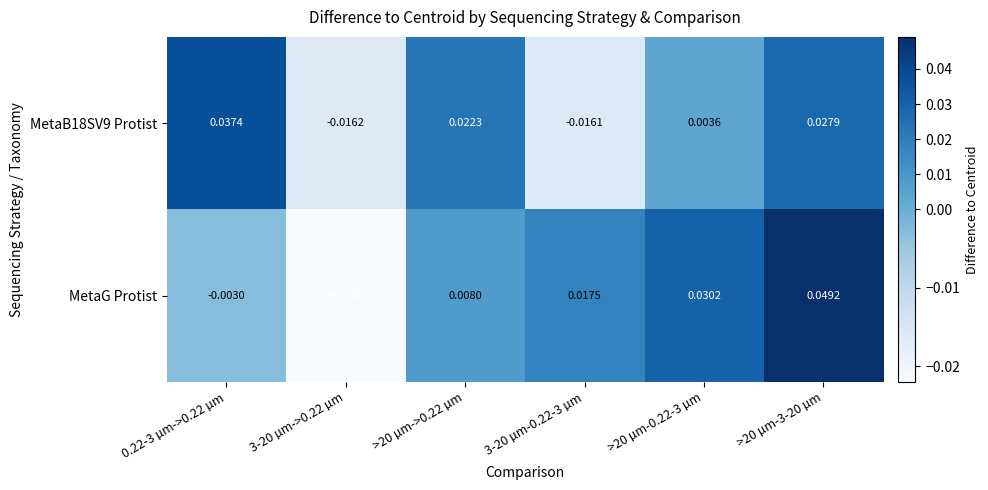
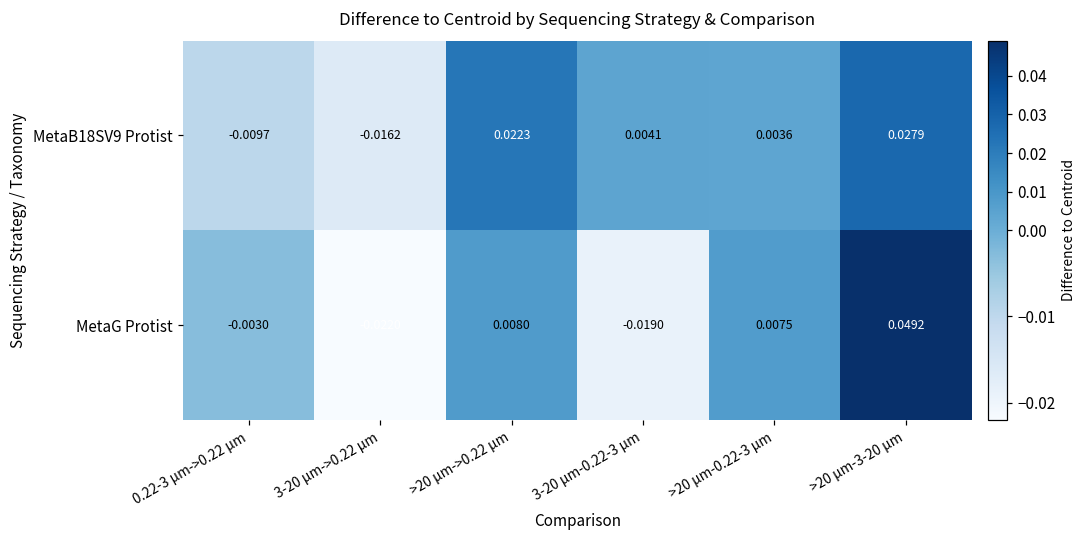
  {
    "MetaB18SV9 Protist": {
-     "0.22-3 µm->0.22 µm": 0.0374,
+     "0.22-3 µm->0.22 µm": -0.0097,
      "3-20 µm->0.22 µm": -0.0162,
      ">20 µm->0.22 µm": 0.0223,
-     "3-20 µm-0.22-3 µm": -0.0161,
+     "3-20 µm-0.22-3 µm": 0.0041,
      ">20 µm-0.22-3 µm": 0.0036,
      ">20 µm-3-20 µm": 0.0279
    },
    "MetaG Protist": {
      "0.22-3 µm->0.22 µm": -0.0030,
      ">20 µm->0.22 µm": 0.0080,
-     "3-20 µm-0.22-3 µm": 0.0175,
-     ">20 µm-0.22-3 µm": 0.0302,
+     "3-20 µm-0.22-3 µm": -0.0190,
+     ">20 µm-0.22-3 µm": 0.0075,
      ">20 µm-3-20 µm": 0.0492
    }
  }
